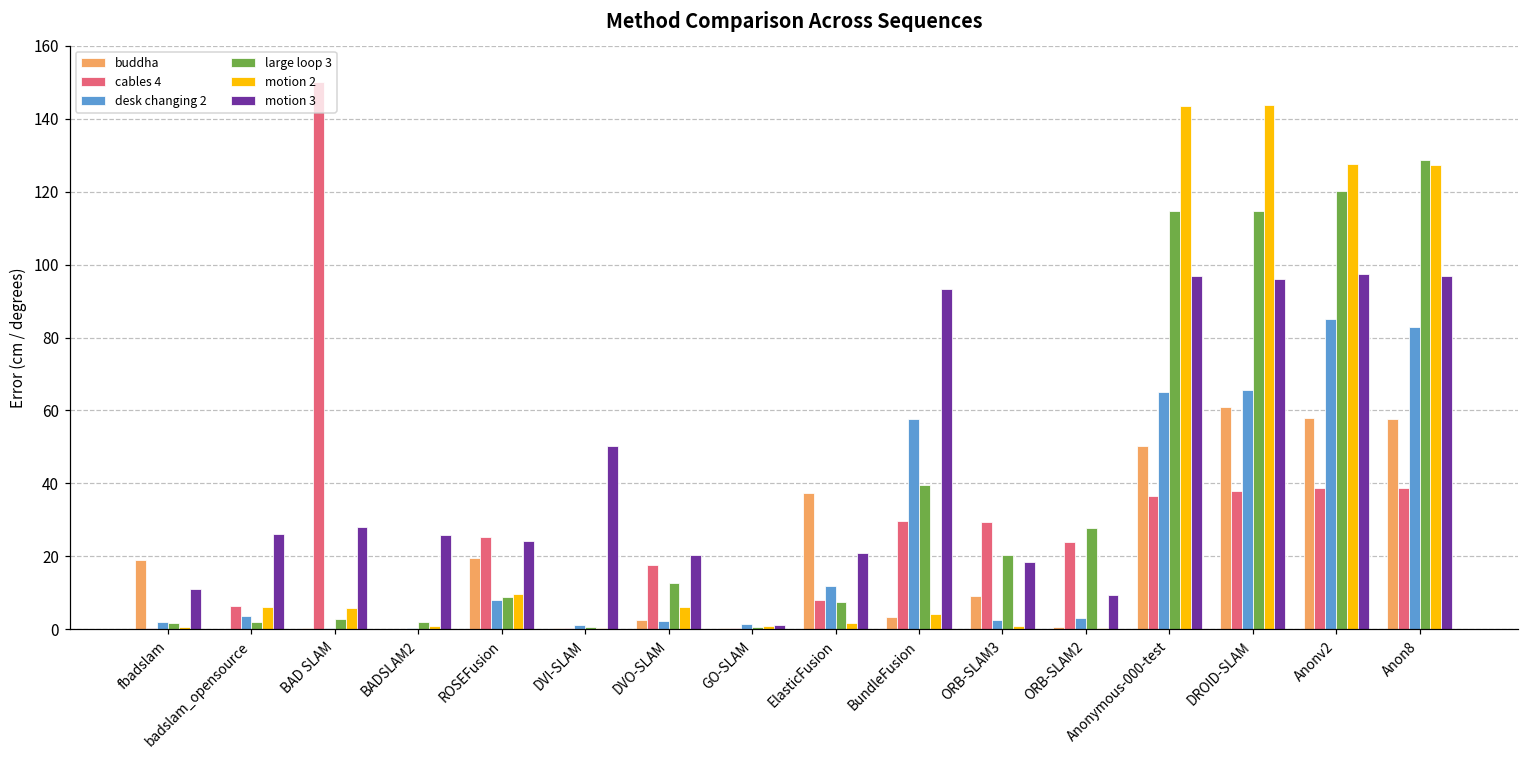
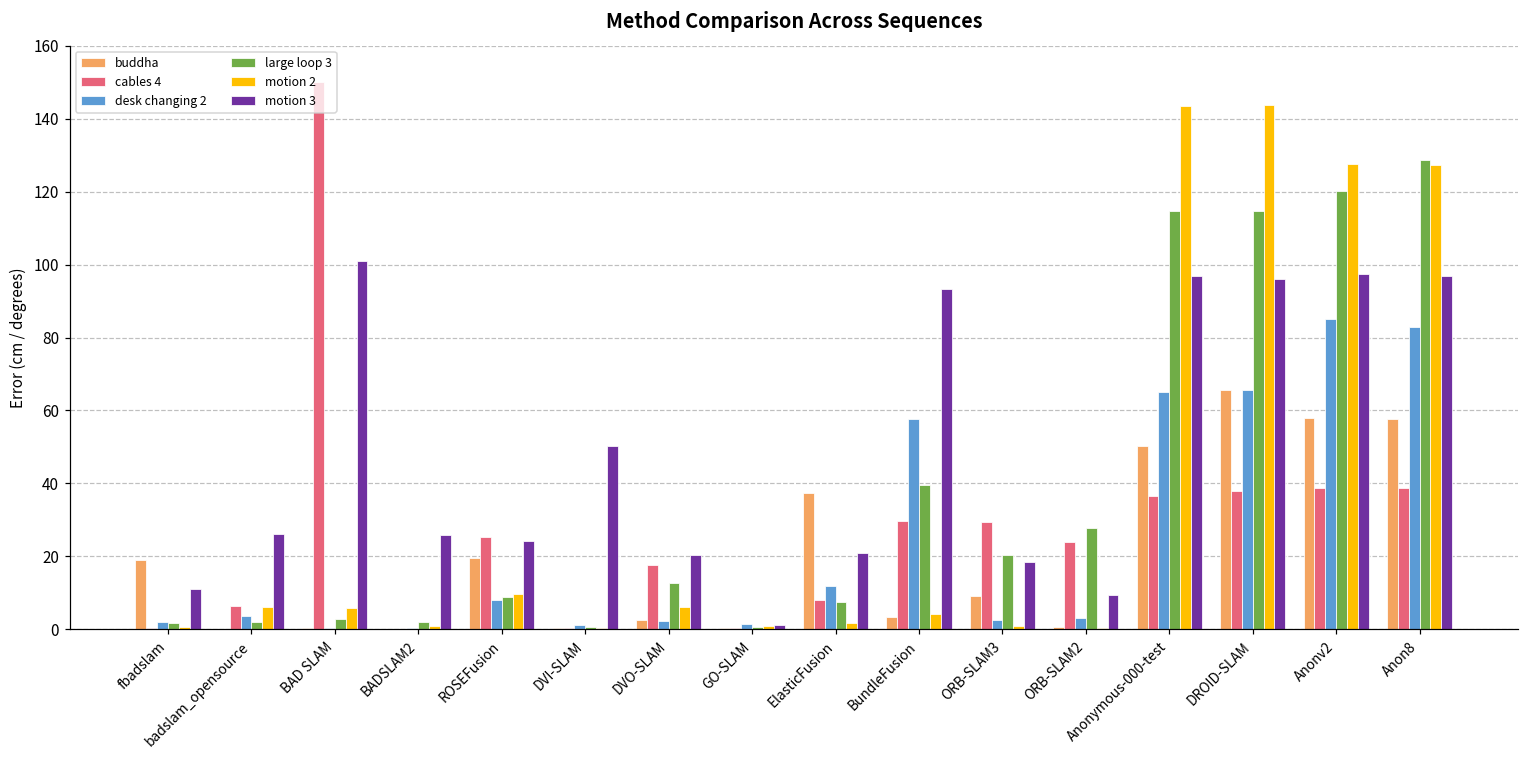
  {
    "buddha": {
      "fbadslam": 19,
      "ROSEFusion": 20,
      "DVO-SLAM": 3,
      "ElasticFusion": 37,
      "BundleFusion": 3,
      "ORB-SLAM3": 9,
      "Anonymous-000-test": 50,
-     "DROID-SLAM": 61,
+     "DROID-SLAM": 66,
      "Anonv2": 58,
      "Anon8": 58
    },
    "cables 4": {
      "badslam_opensource": 6,
      "ROSEFusion": 25,
      "DVO-SLAM": 18,
      "ElasticFusion": 8,
      "BundleFusion": 30,
      "ORB-SLAM3": 29,
      "ORB-SLAM2": 24,
      "Anonymous-000-test": 37,
      "DROID-SLAM": 38,
      "Anonv2": 39,
      "Anon8": 39
    },
    "desk changing 2": {
      "fbadslam": 2,
      "badslam_opensource": 4,
      "ROSEFusion": 8,
      "DVI-SLAM": 1,
      "DVO-SLAM": 2,
      "GO-SLAM": 1,
      "ElasticFusion": 12,
      "BundleFusion": 58,
      "ORB-SLAM3": 3,
      "ORB-SLAM2": 3,
      "Anonymous-000-test": 65,
      "DROID-SLAM": 66,
      "Anonv2": 85,
      "Anon8": 83
    },
    "large loop 3": {
      "fbadslam": 2,
      "badslam_opensource": 2,
      "BAD SLAM": 3,
      "BADSLAM2": 2,
      "ROSEFusion": 9,
      "DVO-SLAM": 13,
      "ElasticFusion": 7,
      "BundleFusion": 40,
      "ORB-SLAM3": 20,
      "ORB-SLAM2": 28,
      "Anonymous-000-test": 115,
      "DROID-SLAM": 115,
      "Anonv2": 120,
      "Anon8": 129
    },
    "motion 2": {
      "badslam_opensource": 6,
      "BAD SLAM": 6,
      "BADSLAM2": 1,
      "ROSEFusion": 10,
      "DVO-SLAM": 6,
      "GO-SLAM": 1,
      "ElasticFusion": 2,
      "BundleFusion": 4,
      "ORB-SLAM3": 1,
      "Anonymous-000-test": 143,
      "DROID-SLAM": 144,
      "Anonv2": 128,
      "Anon8": 127
    },
    "motion 3": {
      "fbadslam": 11,
      "badslam_opensource": 26,
-     "BAD SLAM": 28,
+     "BAD SLAM": 101,
      "BADSLAM2": 26,
      "ROSEFusion": 24,
      "DVI-SLAM": 50,
      "DVO-SLAM": 20,
      "GO-SLAM": 1,
      "ElasticFusion": 21,
      "BundleFusion": 93,
      "ORB-SLAM3": 18,
      "ORB-SLAM2": 9,
      "Anonymous-000-test": 97,
      "DROID-SLAM": 96,
      "Anonv2": 97,
      "Anon8": 97
    }
  }
